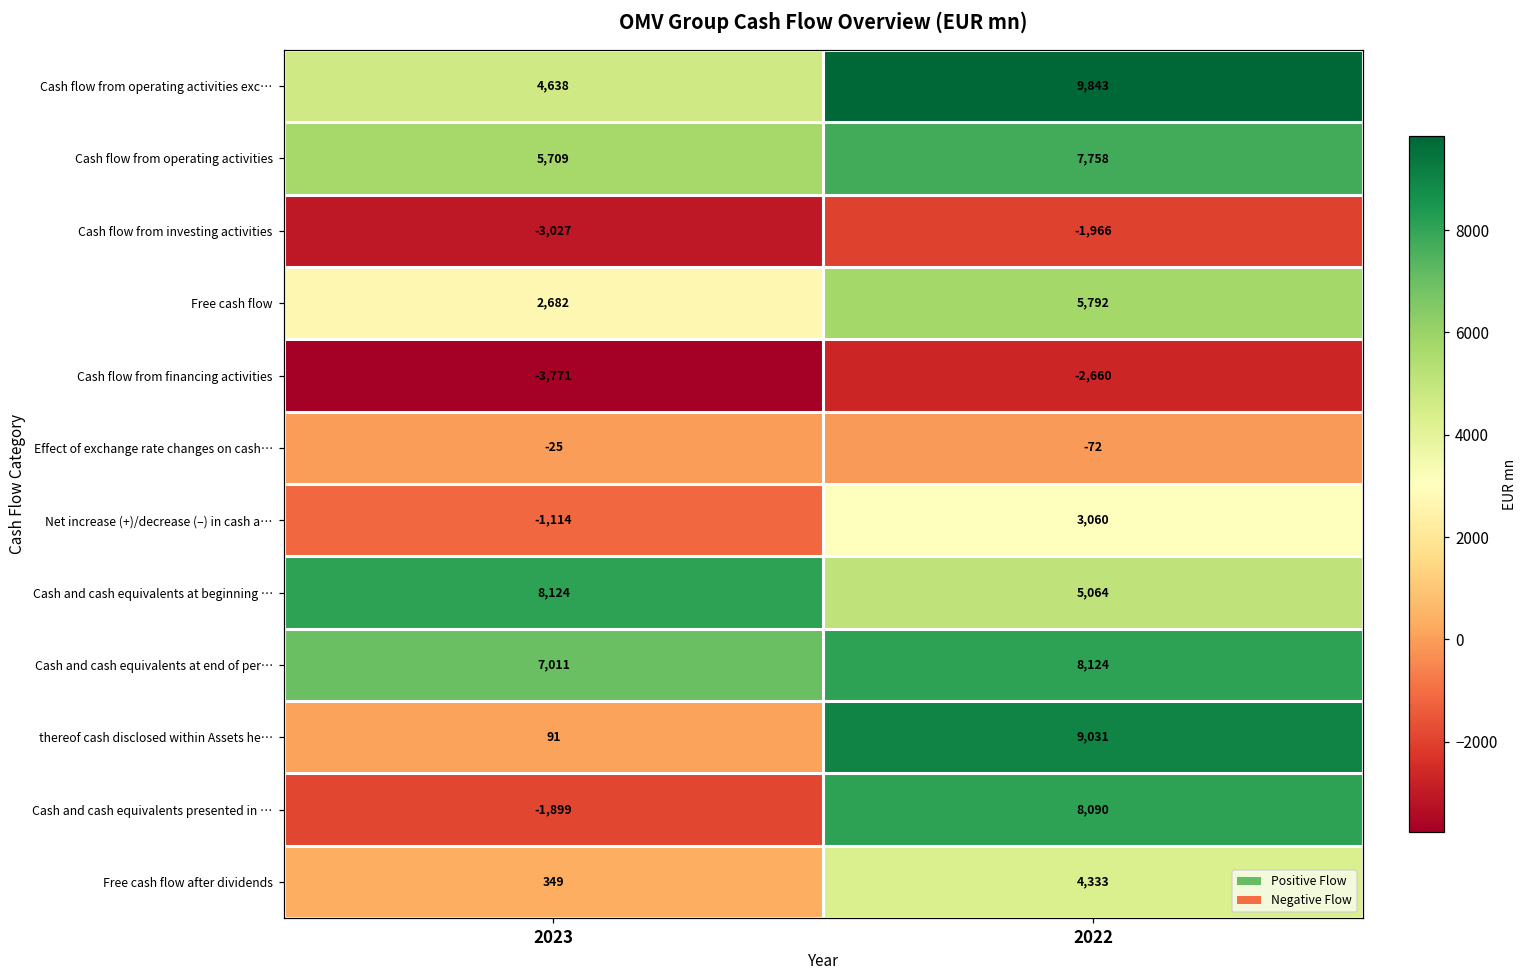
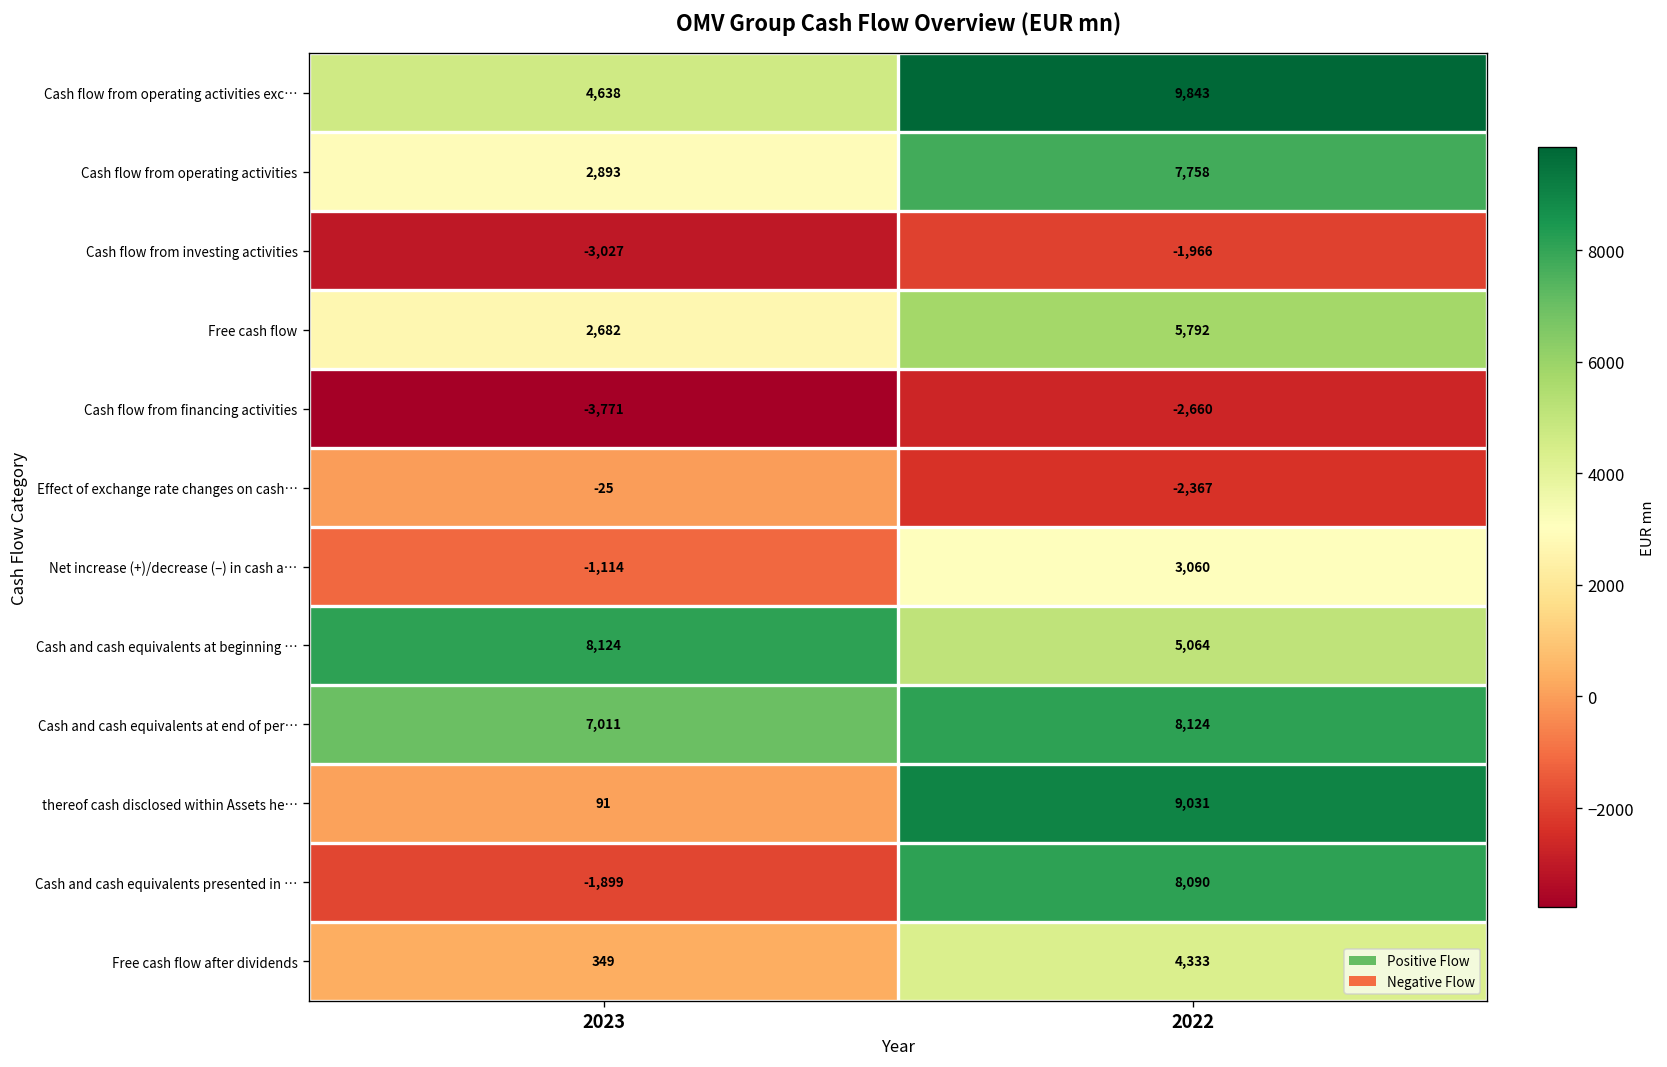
  {
    "Cash flow from operating activities exc…": {
      "2023": "4,638",
      "2022": "9,843"
    },
    "Cash flow from operating activities": {
-     "2023": "5,709",
+     "2023": "2,893",
      "2022": "7,758"
    },
    "Cash flow from investing activities": {
      "2023": "-3,027",
      "2022": "-1,966"
    },
    "Free cash flow": {
      "2023": "2,682",
      "2022": "5,792"
    },
    "Cash flow from financing activities": {
      "2023": "-3,771",
      "2022": "-2,660"
    },
    "Effect of exchange rate changes on cash…": {
      "2023": "-25",
-     "2022": "-72"
+     "2022": "-2,367"
    },
    "Net increase (+)/decrease (–) in cash a…": {
      "2023": "-1,114",
      "2022": "3,060"
    },
    "Cash and cash equivalents at beginning …": {
      "2023": "8,124",
      "2022": "5,064"
    },
    "Cash and cash equivalents at end of per…": {
      "2023": "7,011",
      "2022": "8,124"
    },
    "thereof cash disclosed within Assets he…": {
      "2023": "91",
      "2022": "9,031"
    },
    "Cash and cash equivalents presented in …": {
      "2023": "-1,899",
      "2022": "8,090"
    },
    "Free cash flow after dividends": {
      "2023": "349",
      "2022": "4,333"
    }
  }
